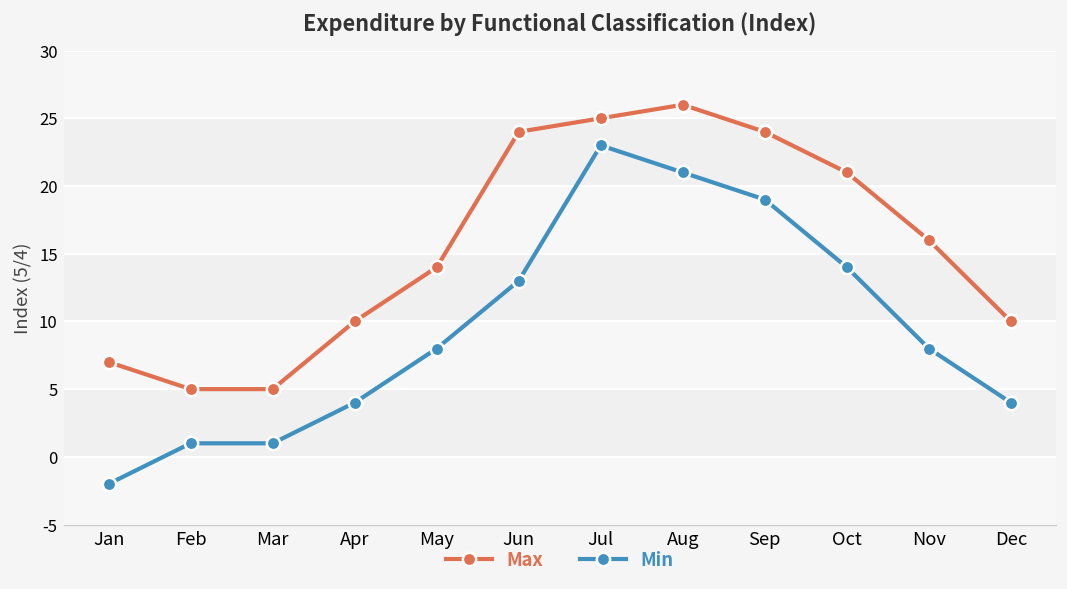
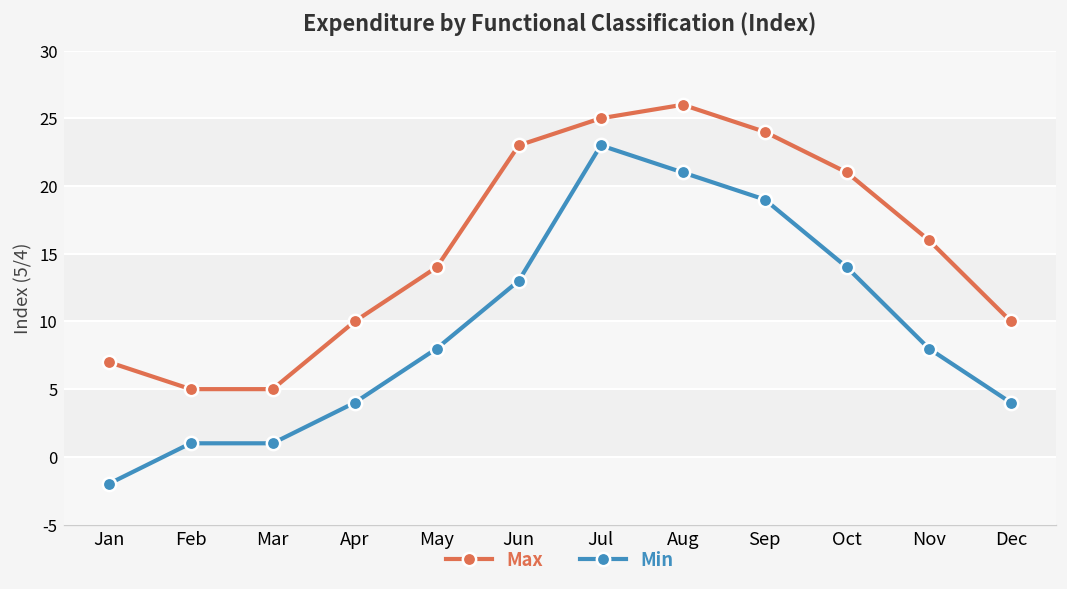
  {
    "Max": {
      "Jan": 7,
      "Feb": 5,
      "Mar": 5,
      "Apr": 10,
      "May": 14,
-     "Jun": 24,
+     "Jun": 23,
      "Jul": 25,
      "Aug": 26,
      "Sep": 24,
      "Oct": 21,
      "Nov": 16,
      "Dec": 10
    },
    "Min": {
      "Jan": -2,
      "Feb": 1,
      "Mar": 1,
      "Apr": 4,
      "May": 8,
      "Jun": 13,
      "Jul": 23,
      "Aug": 21,
      "Sep": 19,
      "Oct": 14,
      "Nov": 8,
      "Dec": 4
    }
  }
